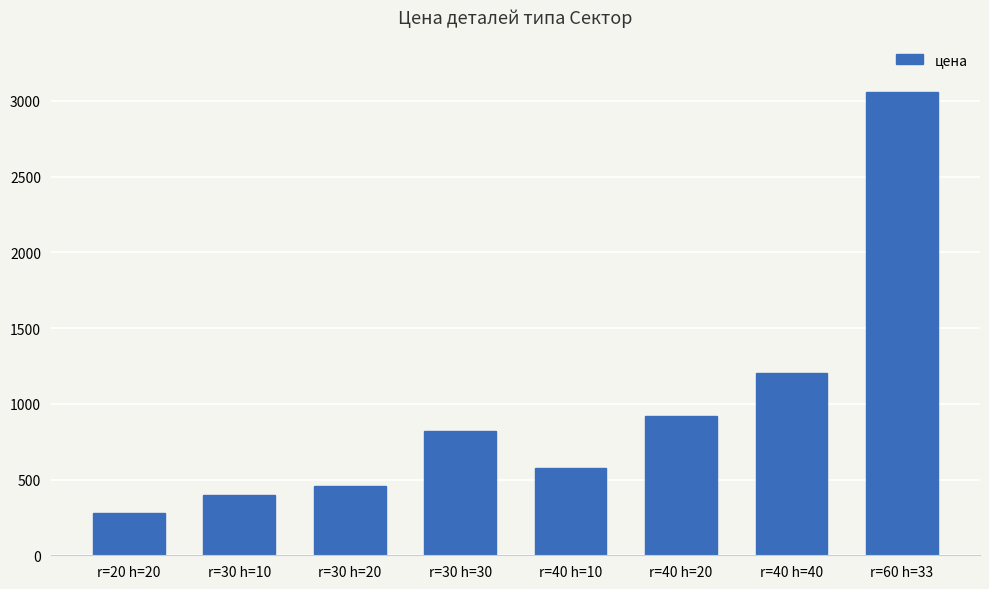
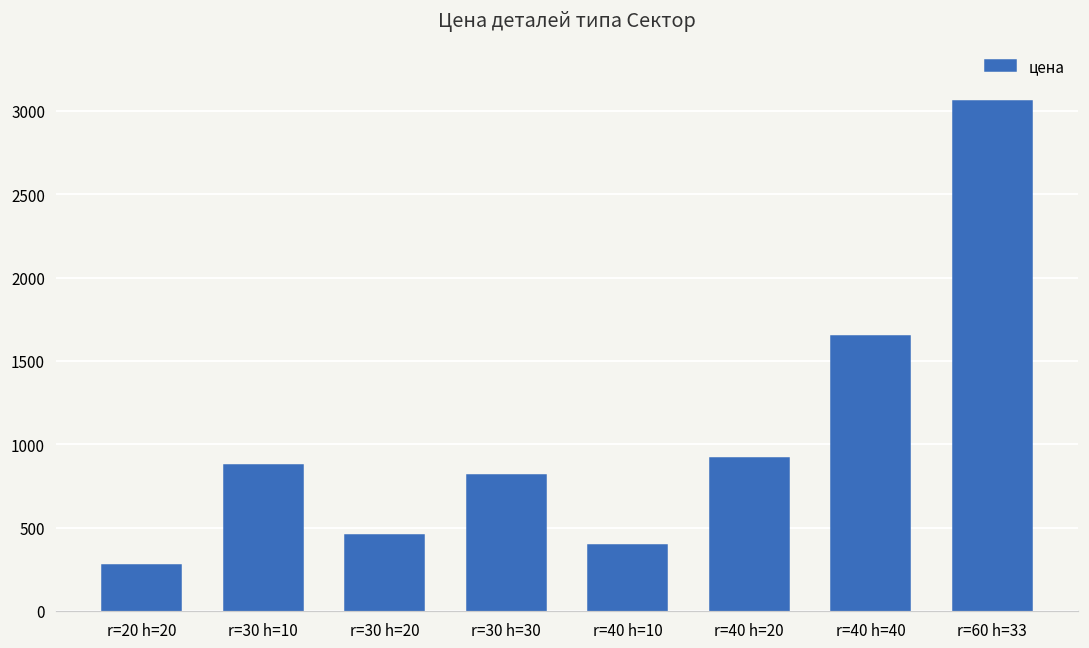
  {
    "r=20 h=20": 280,
-   "r=30 h=10": 400,
+   "r=30 h=10": 870,
    "r=30 h=20": 460,
    "r=30 h=30": 820,
-   "r=40 h=10": 570,
+   "r=40 h=10": 390,
    "r=40 h=20": 920,
-   "r=40 h=40": 1210,
+   "r=40 h=40": 1650,
    "r=60 h=33": 3060
  }
